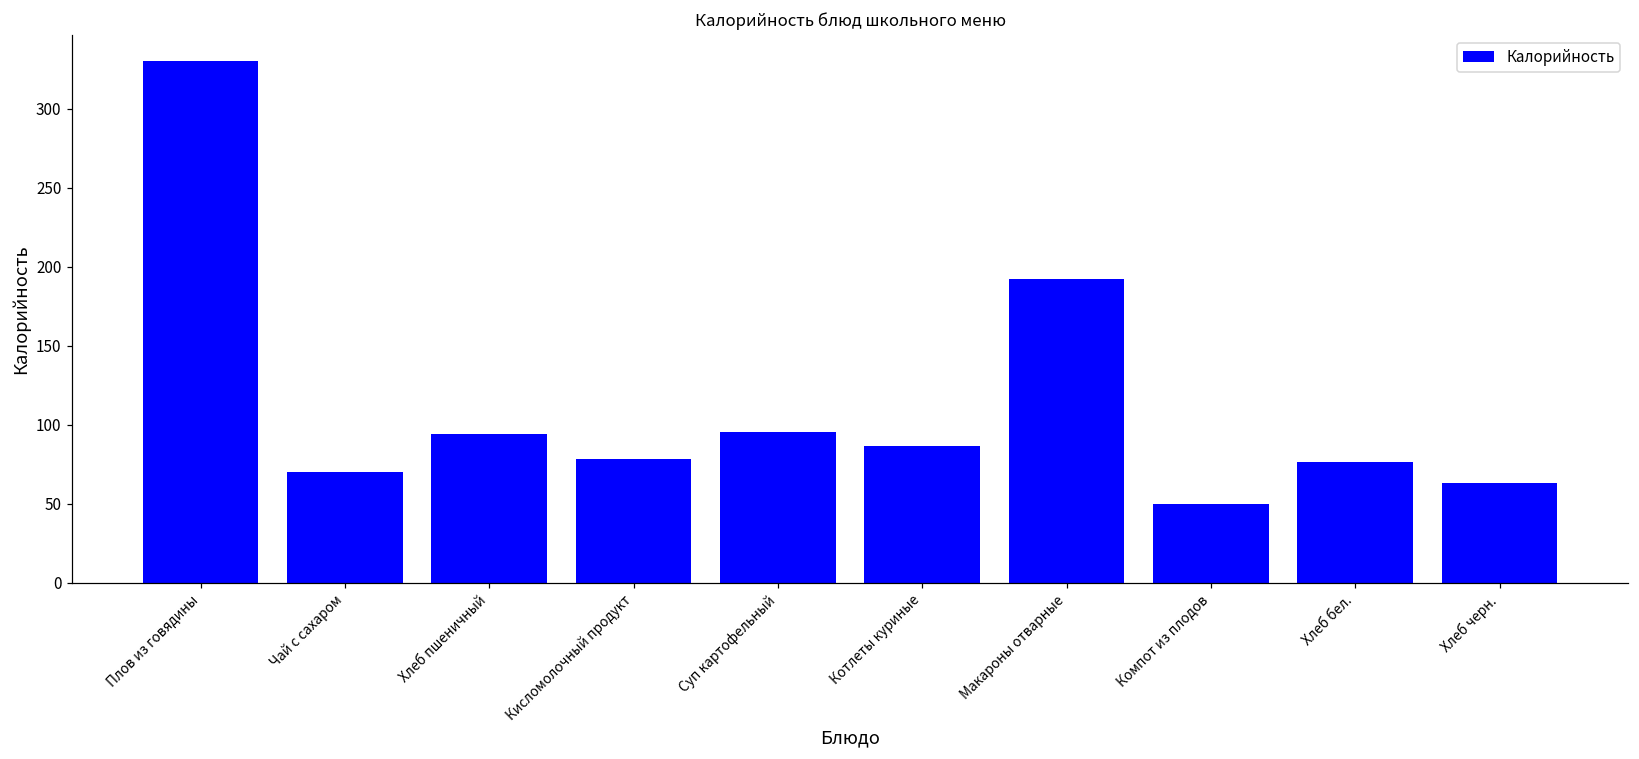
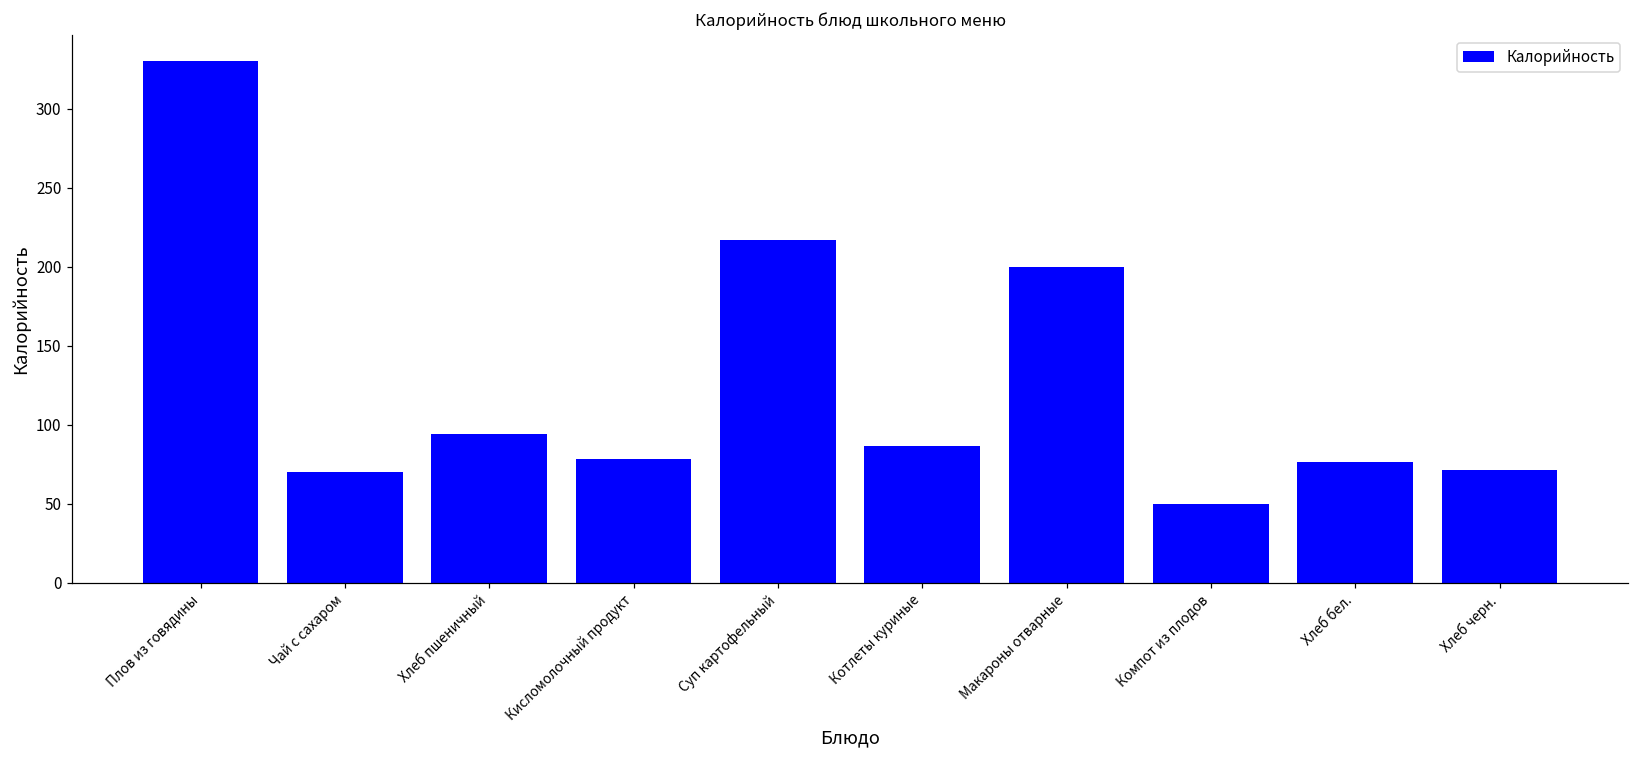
  {
    "Плов из говядины": 330,
    "Чай с сахаром": 70,
    "Хлеб пшеничный": 94,
    "Кисломолочный продукт": 78,
-   "Суп картофельный": 95,
+   "Суп картофельный": 217,
    "Котлеты куриные": 86,
-   "Макароны отварные": 192,
+   "Макароны отварные": 200,
    "Компот из плодов": 50,
    "Хлеб бел.": 76,
-   "Хлеб черн.": 63
+   "Хлеб черн.": 71
  }
